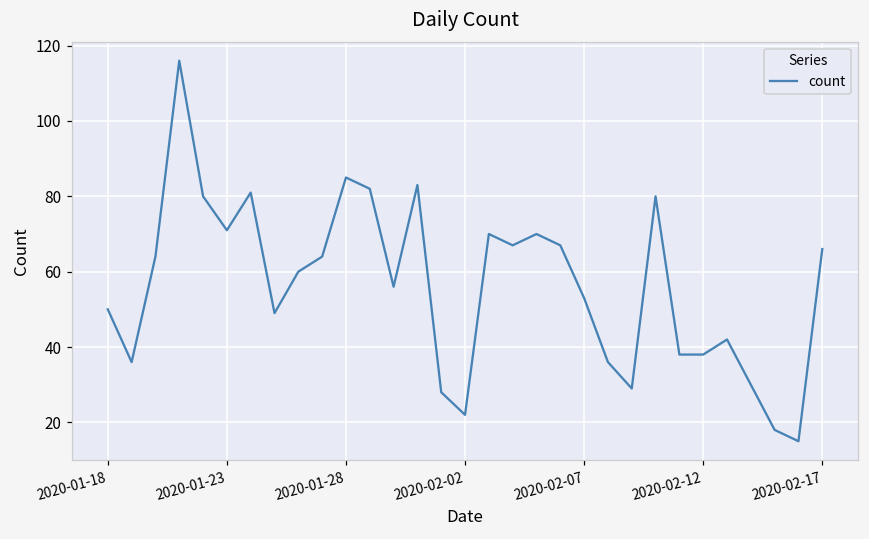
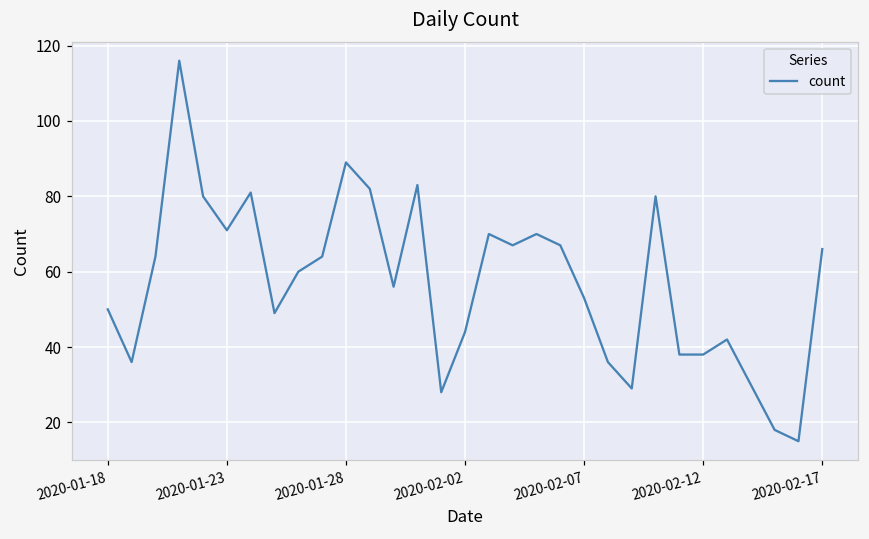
  {
    "2020-01-18": 50,
    "2020-01-23": 71,
-   "2020-01-28": 85,
-   "2020-02-02": 22,
+   "2020-01-28": 89,
+   "2020-02-02": 44,
    "2020-02-07": 53,
    "2020-02-12": 38,
    "2020-02-17": 66
  }
